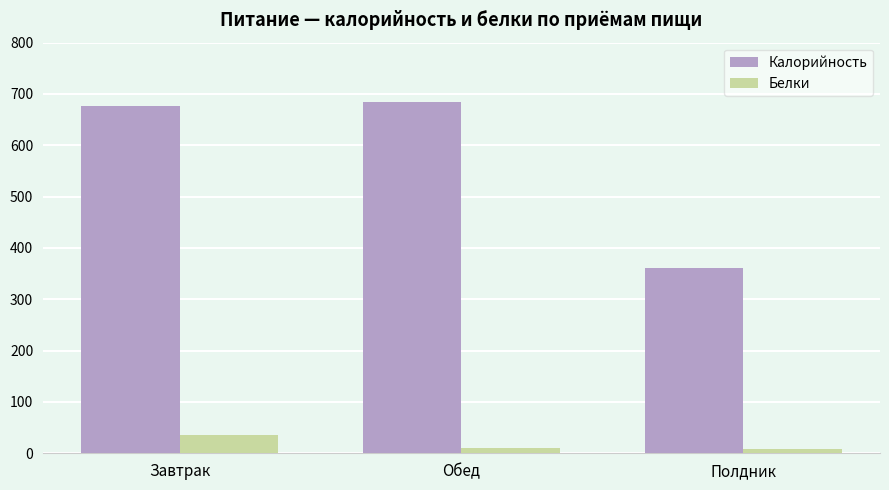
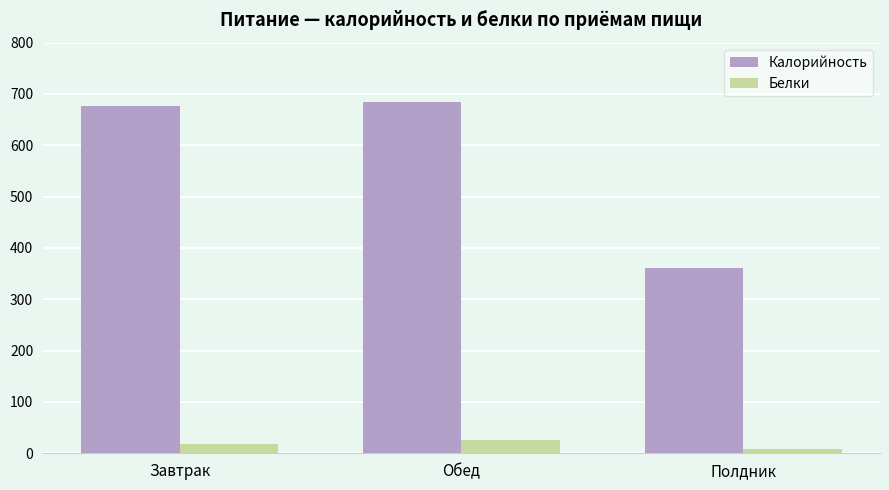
  {
    "Калорийность": {
      "Завтрак": 680,
      "Обед": 680,
      "Полдник": 360
    },
    "Белки": {
-     "Завтрак": 40,
-     "Обед": 10,
+     "Завтрак": 20,
+     "Обед": 30,
      "Полдник": 10
    }
  }
